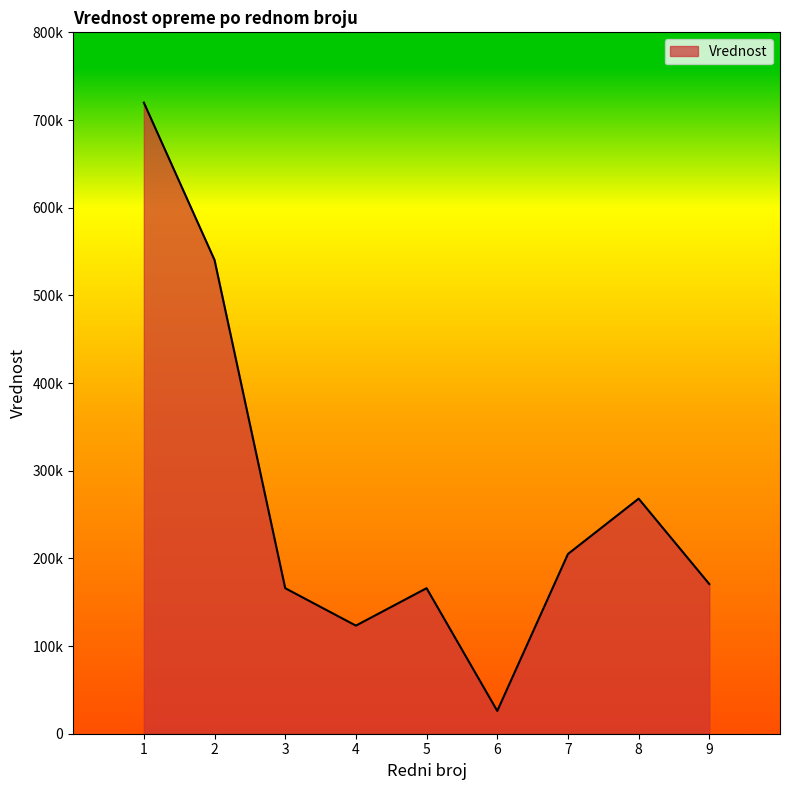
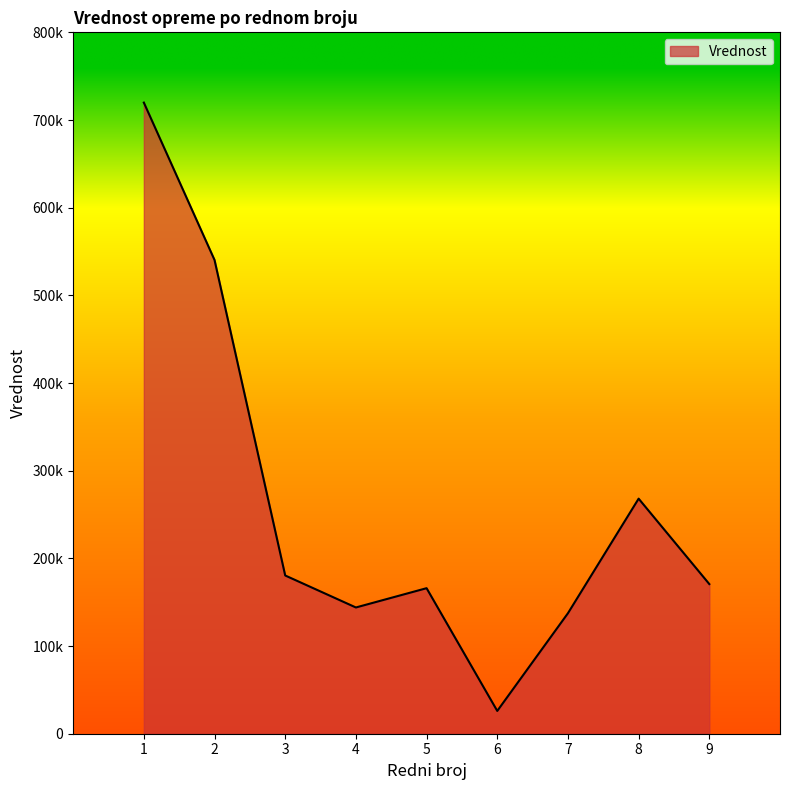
  {
    "1": 720000,
    "2": 540000,
-   "3": 170000,
-   "4": 120000,
+   "3": 180000,
+   "4": 140000,
    "5": 170000,
    "6": 30000,
-   "7": 210000,
+   "7": 140000,
    "8": 270000,
    "9": 170000
  }
